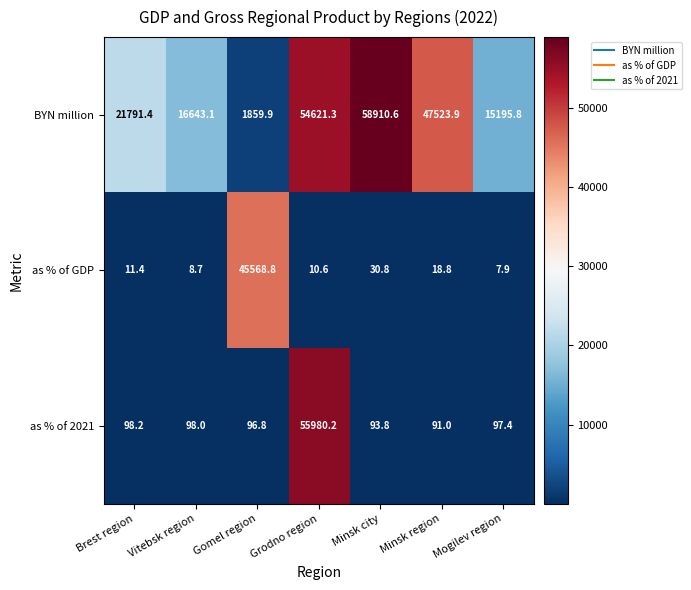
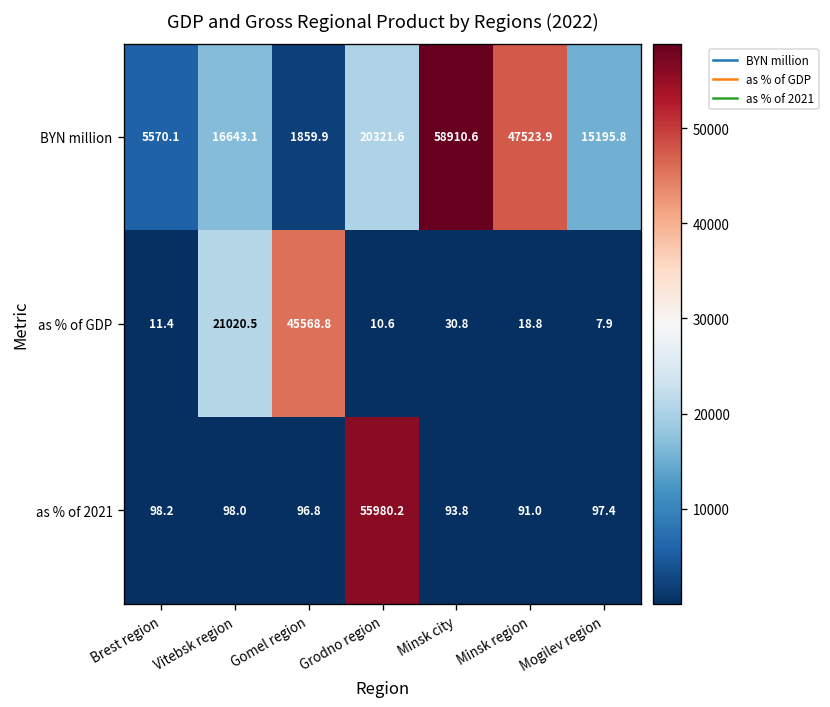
  {
    "BYN million": {
-     "Brest region": 21791.4,
+     "Brest region": 5570.1,
      "Vitebsk region": 16643.1,
      "Gomel region": 1859.9,
-     "Grodno region": 54621.3,
+     "Grodno region": 20321.6,
      "Minsk city": 58910.6,
      "Minsk region": 47523.9,
      "Mogilev region": 15195.8
    },
    "as % of GDP": {
      "Brest region": 11.4,
-     "Vitebsk region": 8.7,
+     "Vitebsk region": 21020.5,
      "Gomel region": 45568.8,
      "Grodno region": 10.6,
      "Minsk city": 30.8,
      "Minsk region": 18.8,
      "Mogilev region": 7.9
    },
    "as % of 2021": {
      "Brest region": 98.2,
      "Vitebsk region": 98.0,
      "Gomel region": 96.8,
      "Grodno region": 55980.2,
      "Minsk city": 93.8,
      "Minsk region": 91.0,
      "Mogilev region": 97.4
    }
  }
